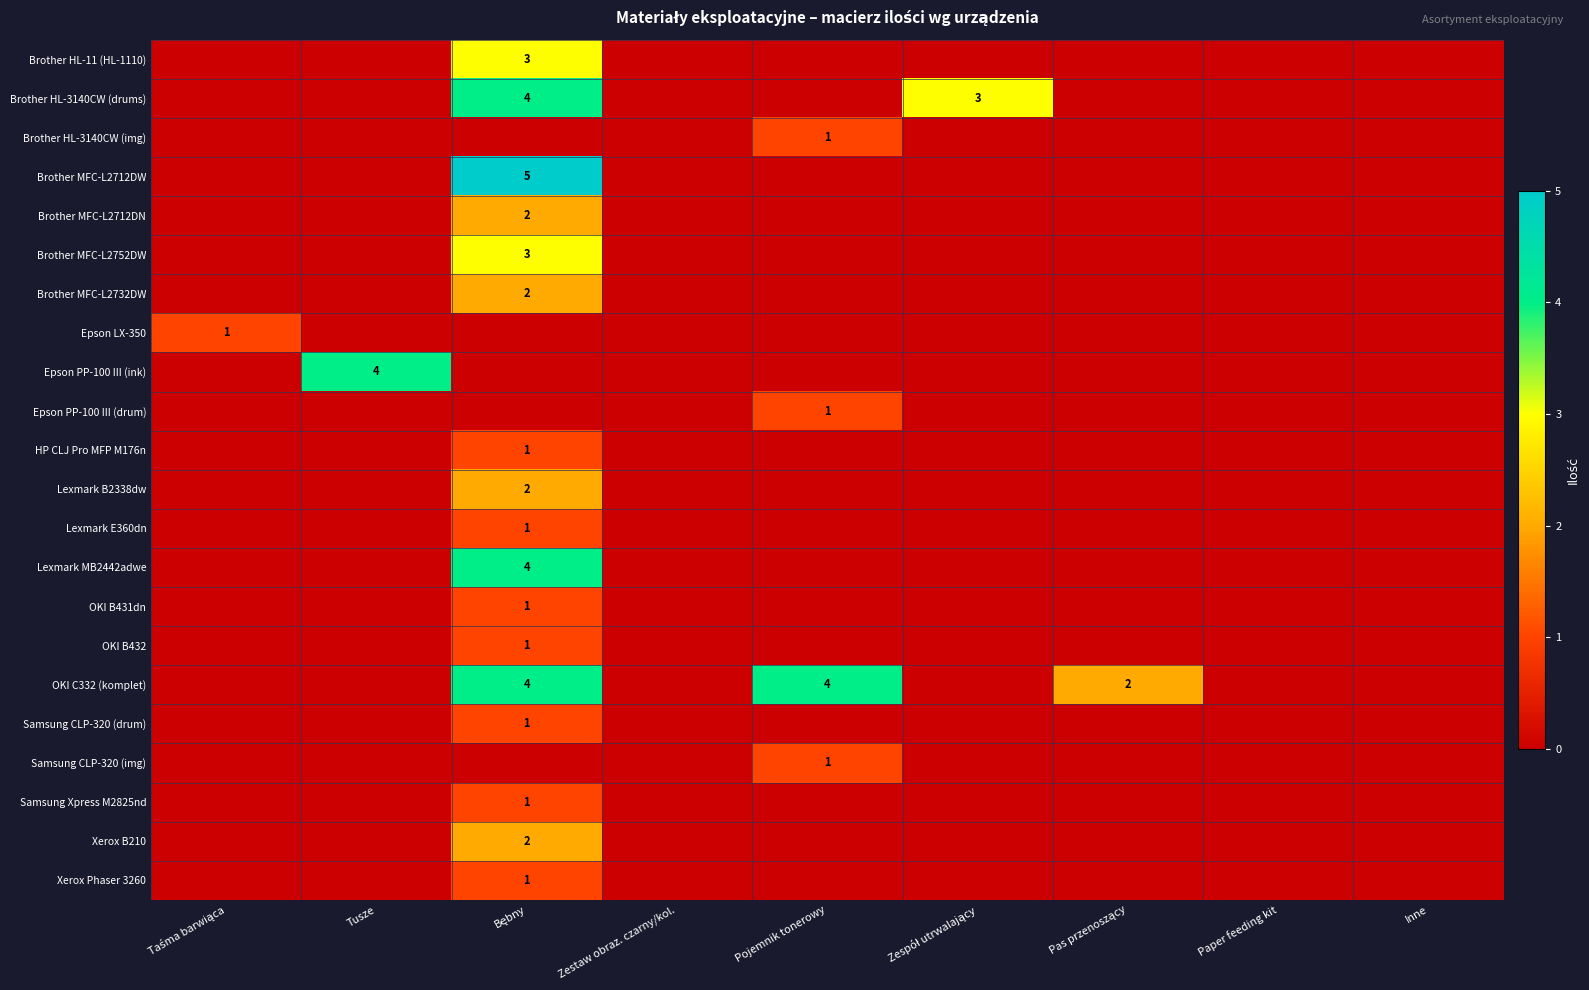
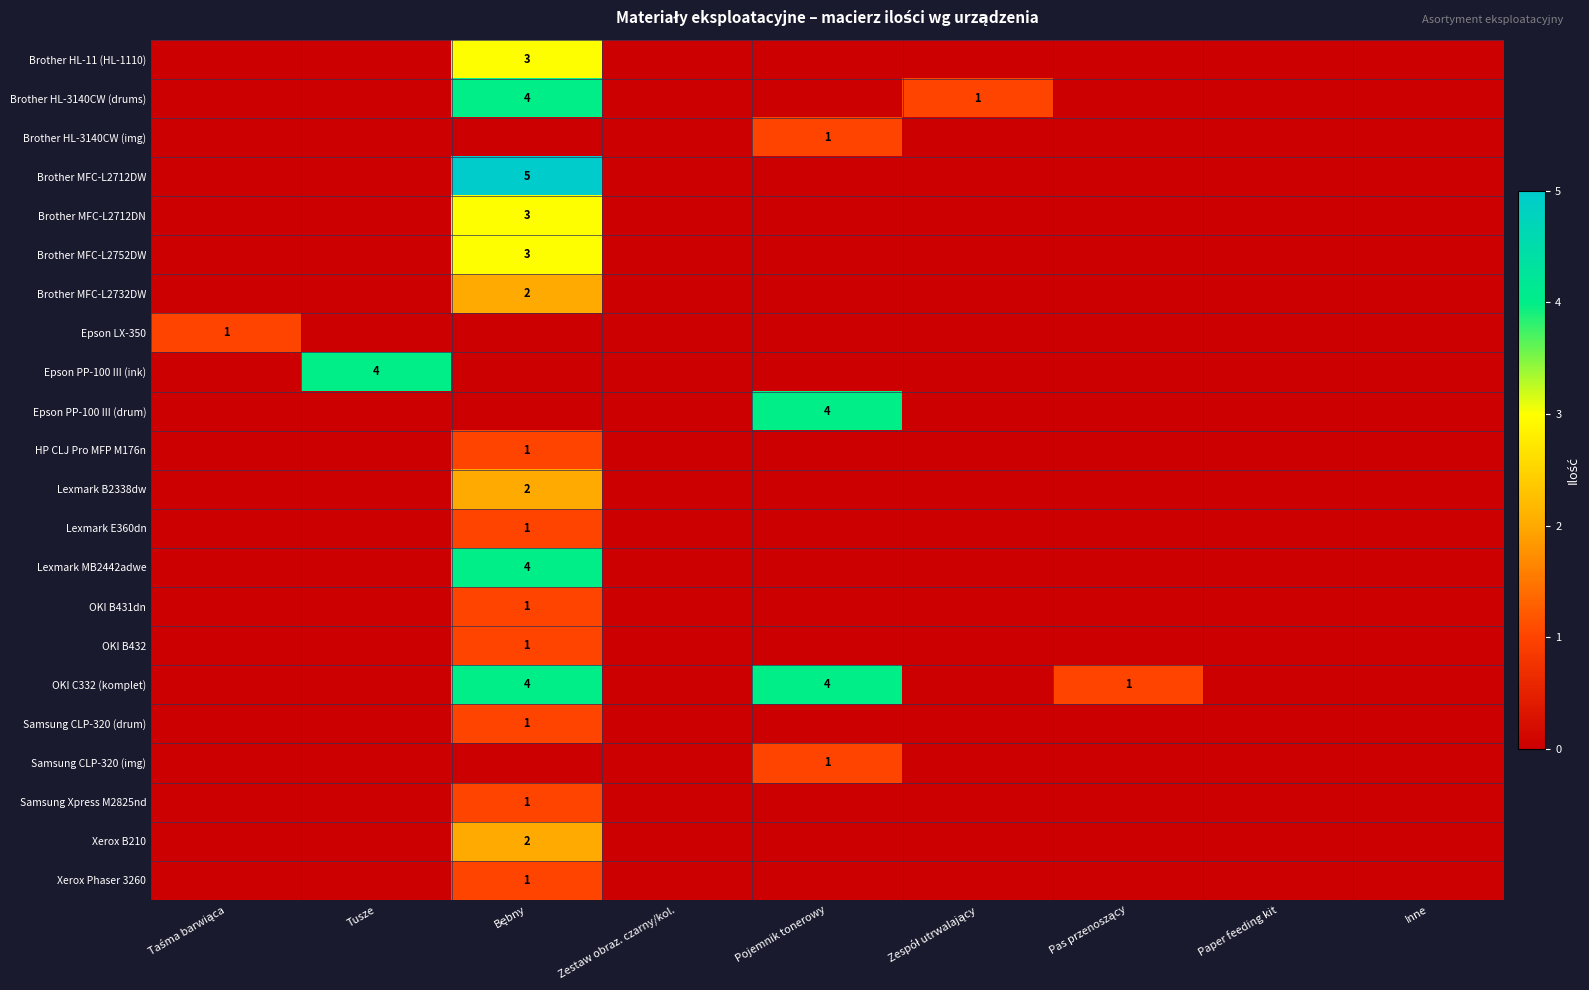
  {
    "Brother HL-11 (HL-1110)": {
      "Bębny": 3
    },
    "Brother HL-3140CW (drums)": {
      "Bębny": 4,
-     "Zespół utrwalający": 3
+     "Zespół utrwalający": 1
    },
    "Brother HL-3140CW (img)": {
      "Pojemnik tonerowy": 1
    },
    "Brother MFC-L2712DW": {
      "Bębny": 5
    },
    "Brother MFC-L2712DN": {
-     "Bębny": 2
+     "Bębny": 3
    },
    "Brother MFC-L2752DW": {
      "Bębny": 3
    },
    "Brother MFC-L2732DW": {
      "Bębny": 2
    },
    "Epson LX-350": {
      "Taśma barwiąca": 1
    },
    "Epson PP-100 III (ink)": {
      "Tusze": 4
    },
    "Epson PP-100 III (drum)": {
-     "Pojemnik tonerowy": 1
+     "Pojemnik tonerowy": 4
    },
    "HP CLJ Pro MFP M176n": {
      "Bębny": 1
    },
    "Lexmark B2338dw": {
      "Bębny": 2
    },
    "Lexmark E360dn": {
      "Bębny": 1
    },
    "Lexmark MB2442adwe": {
      "Bębny": 4
    },
    "OKI B431dn": {
      "Bębny": 1
    },
    "OKI B432": {
      "Bębny": 1
    },
    "OKI C332 (komplet)": {
      "Bębny": 4,
      "Pojemnik tonerowy": 4,
-     "Pas przenoszący": 2
+     "Pas przenoszący": 1
    },
    "Samsung CLP-320 (drum)": {
      "Bębny": 1
    },
    "Samsung CLP-320 (img)": {
      "Pojemnik tonerowy": 1
    },
    "Samsung Xpress M2825nd": {
      "Bębny": 1
    },
    "Xerox B210": {
      "Bębny": 2
    },
    "Xerox Phaser 3260": {
      "Bębny": 1
    }
  }
